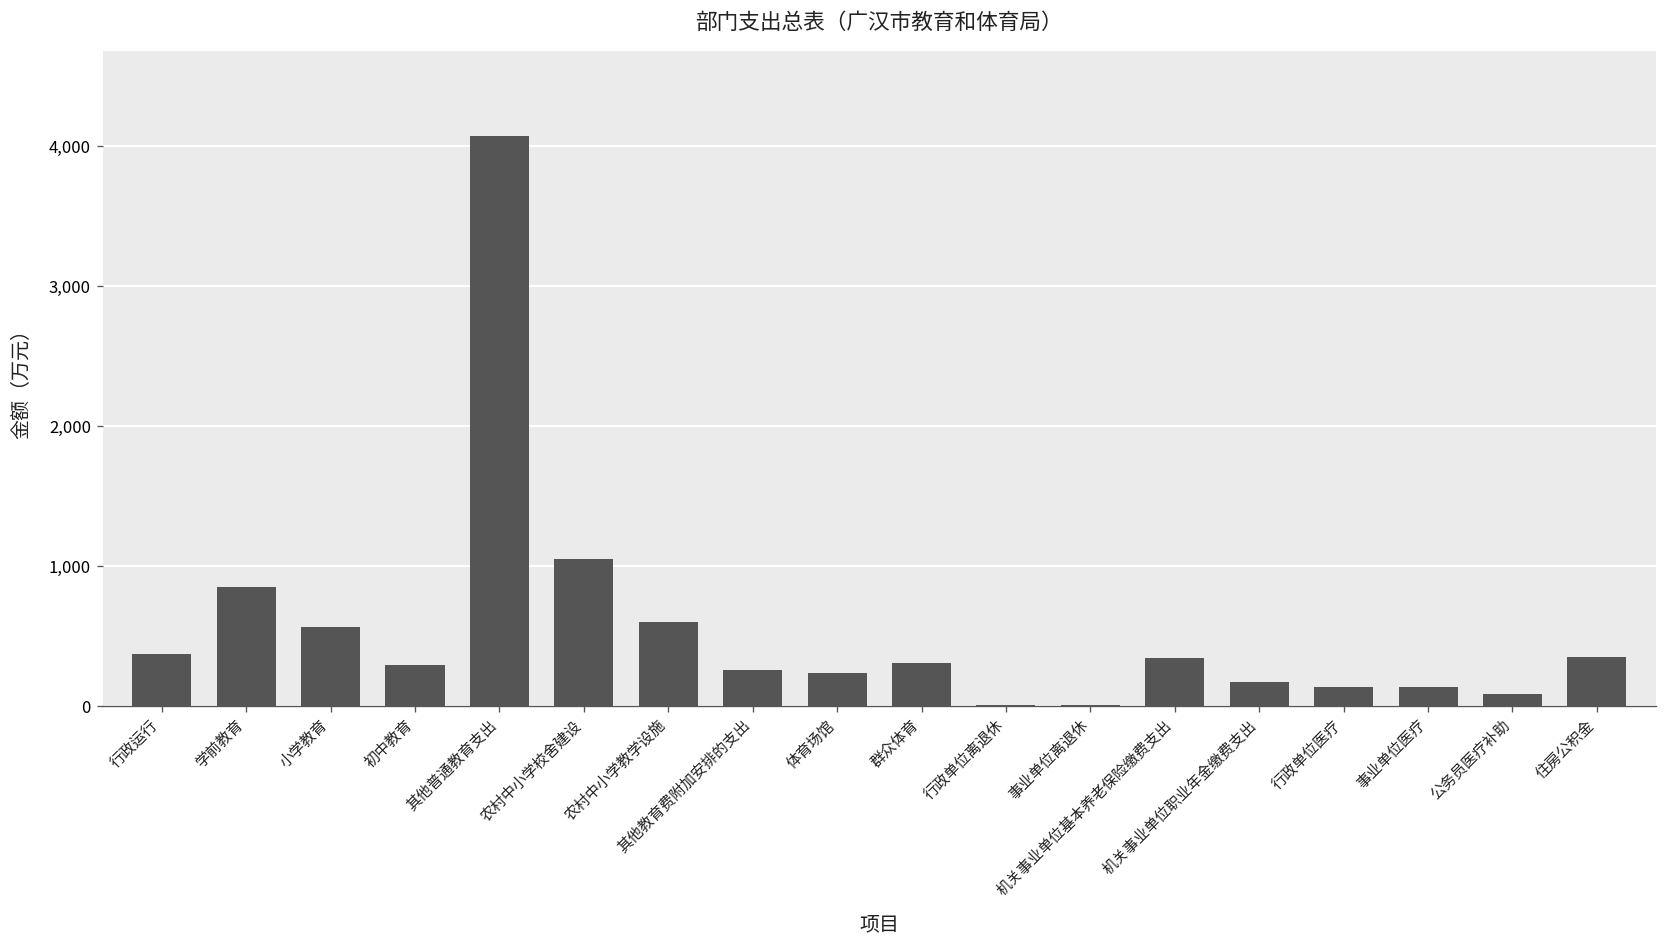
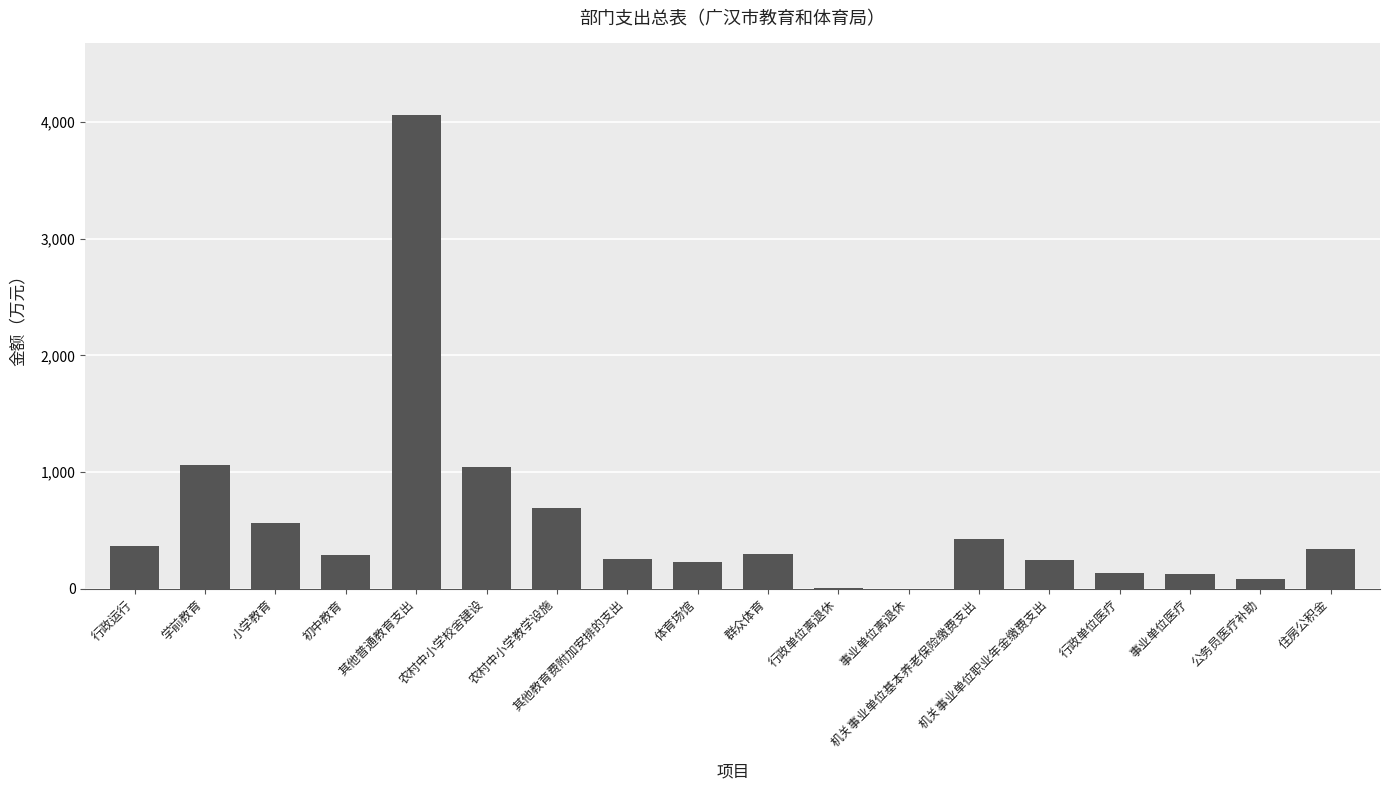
  {
    "行政运行": "370",
-   "学前教育": "850",
+   "学前教育": "1,060",
    "小学教育": "560",
    "初中教育": "290",
    "其他普通教育支出": "4,070",
    "农村中小学校舍建设": "1,050",
-   "农村中小学教学设施": "600",
+   "农村中小学教学设施": "690",
    "其他教育费附加安排的支出": "260",
    "体育场馆": "230",
    "群众体育": "300",
-   "机关事业单位基本养老保险缴费支出": "340",
-   "机关事业单位职业年金缴费支出": "170",
+   "机关事业单位基本养老保险缴费支出": "430",
+   "机关事业单位职业年金缴费支出": "240",
    "行政单位医疗": "140",
    "事业单位医疗": "130",
    "公务员医疗补助": "80",
    "住房公积金": "340"
  }
